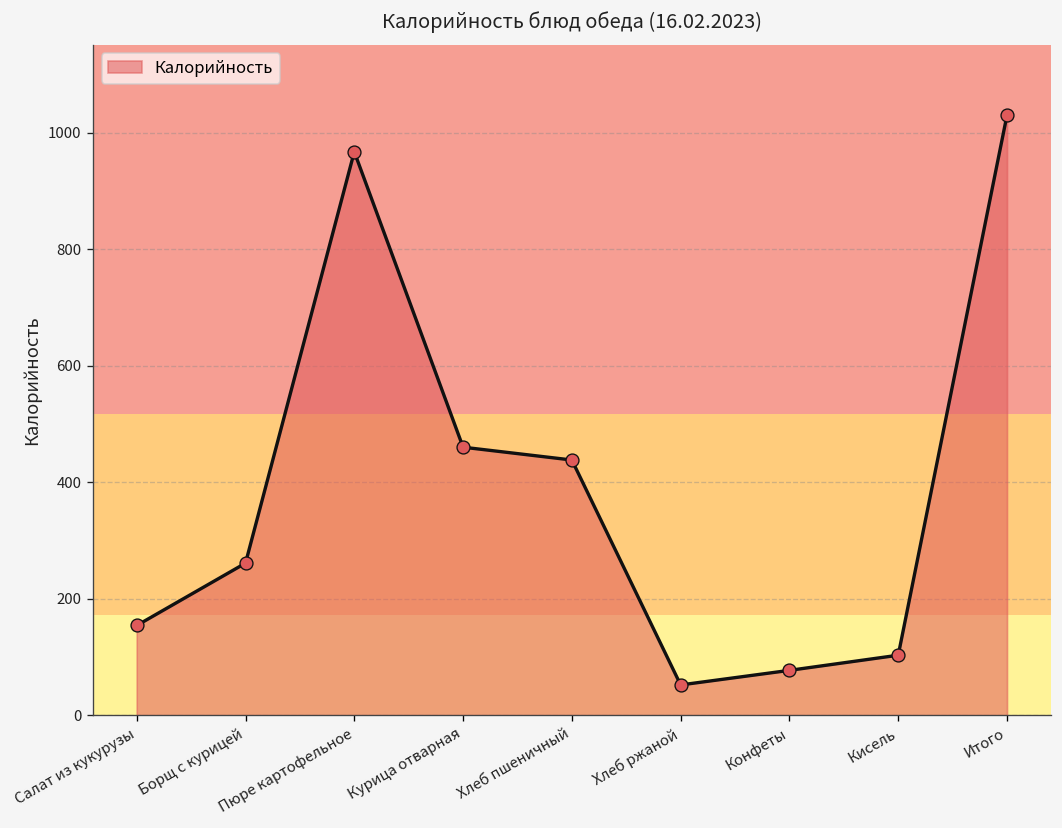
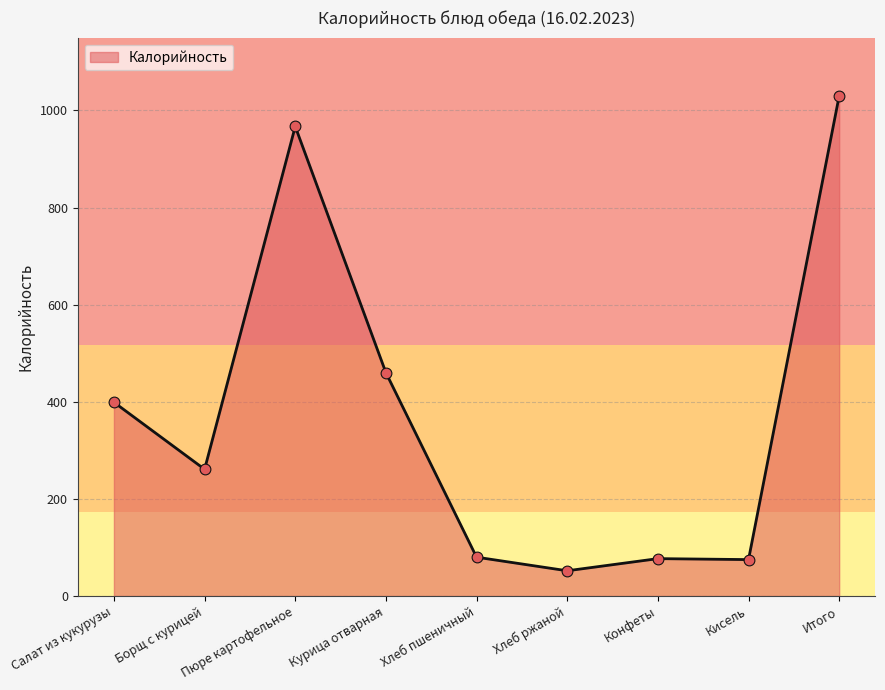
  {
-   "Салат из кукурузы": 150,
+   "Салат из кукурузы": 400,
    "Борщ с курицей": 260,
    "Пюре картофельное": 970,
    "Курица отварная": 460,
-   "Хлеб пшеничный": 440,
+   "Хлеб пшеничный": 80,
    "Хлеб ржаной": 50,
    "Конфеты": 80,
-   "Кисель": 100,
+   "Кисель": 80,
    "Итого": 1030
  }
